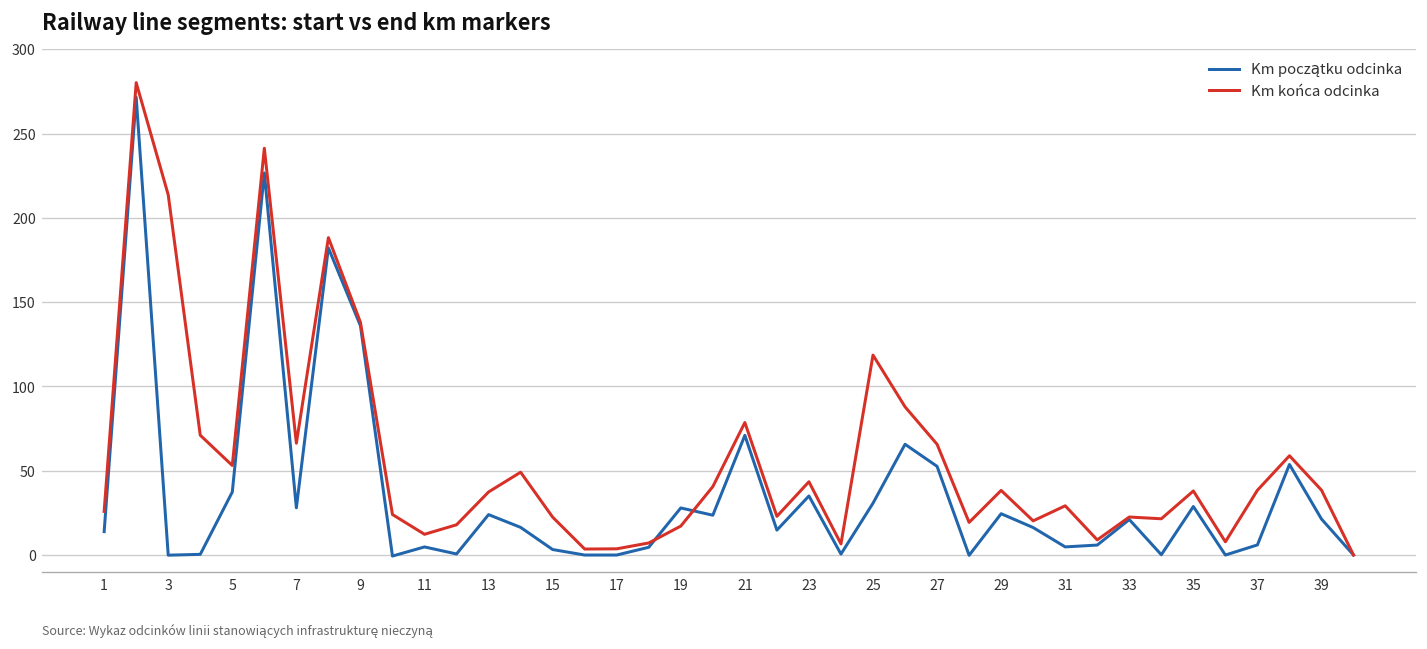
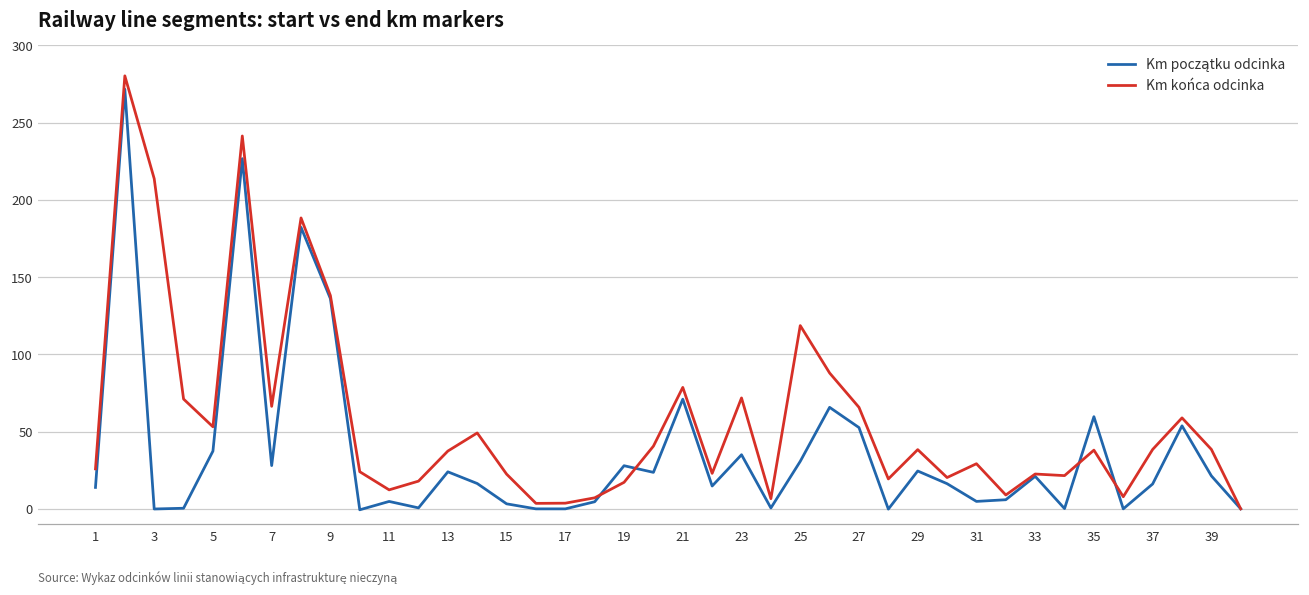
  {
    "Km początku odcinka": {
      "1": 14,
      "3": 0,
      "5": 37,
      "7": 28,
      "9": 136,
      "11": 5,
      "13": 24,
      "15": 3,
      "17": 0,
      "19": 28,
      "21": 71,
      "23": 35,
      "25": 31,
      "27": 53,
      "29": 25,
      "31": 5,
-     "35": 29,
-     "37": 6,
+     "35": 60,
+     "37": 16,
      "39": 21
    },
    "Km końca odcinka": {
      "1": 26,
      "3": 214,
      "5": 53,
      "7": 66,
      "9": 138,
      "11": 12,
      "13": 37,
      "15": 22,
      "17": 4,
      "19": 17,
      "21": 79,
-     "23": 43,
+     "23": 72,
      "25": 119,
      "27": 66,
      "29": 38,
      "31": 29,
      "35": 38,
      "37": 38,
      "39": 38
    }
  }
